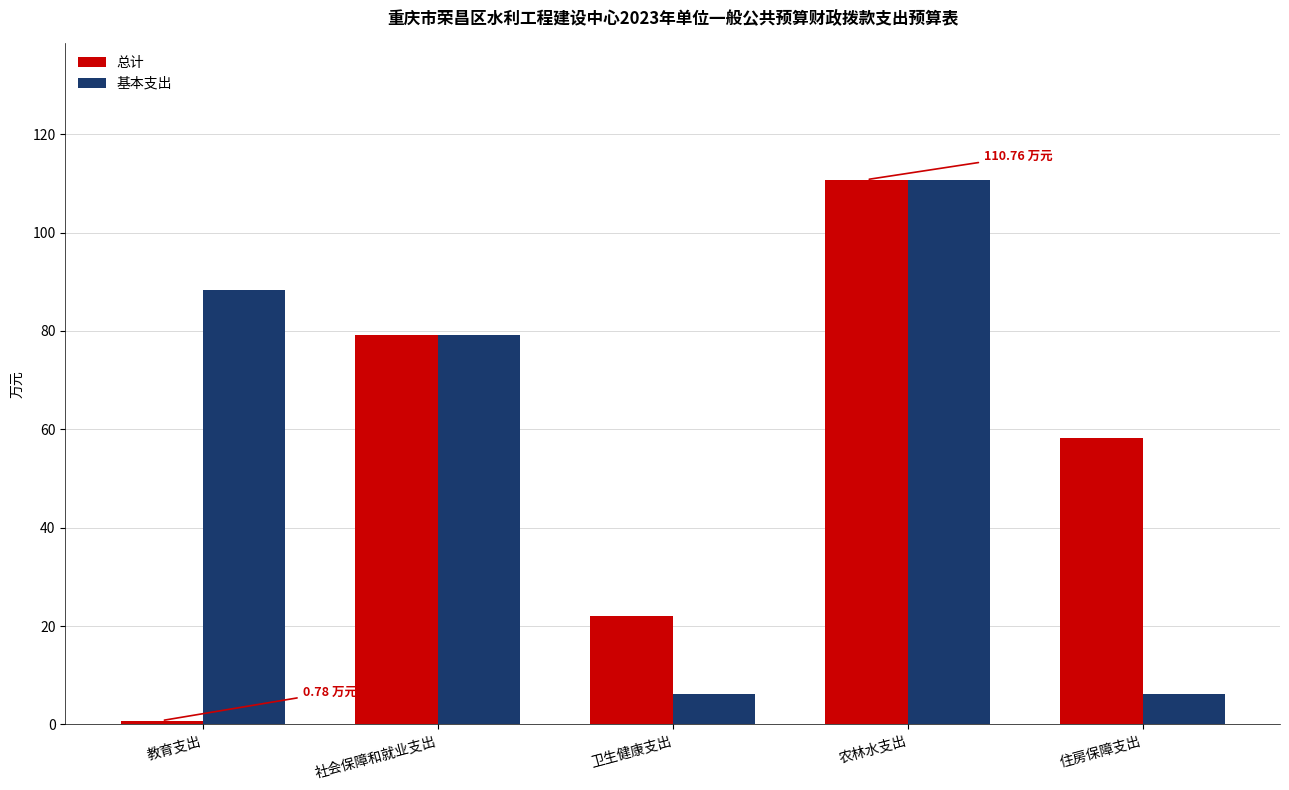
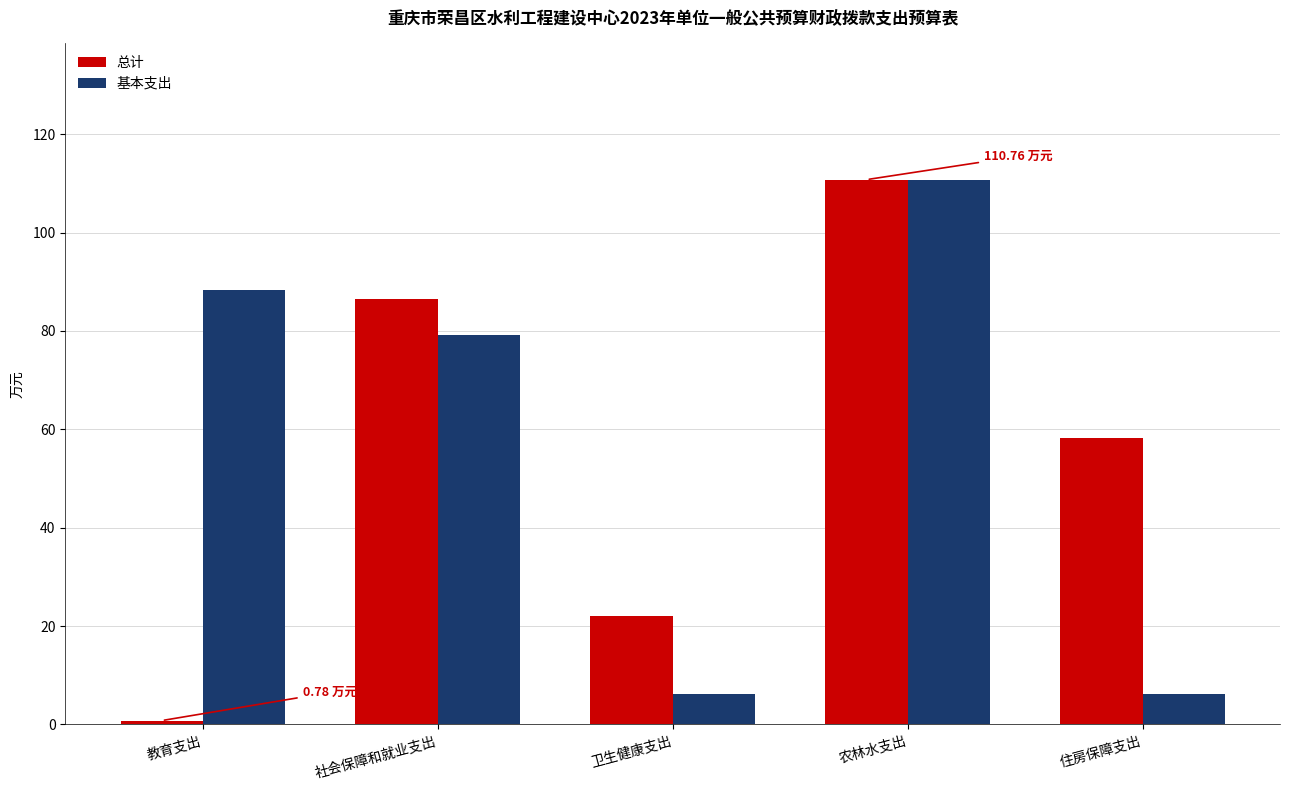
  {
    "总计": {
-     "社会保障和就业支出": 79,
+     "社会保障和就业支出": 86,
      "卫生健康支出": 22,
      "农林水支出": 111,
      "住房保障支出": 58
    },
    "基本支出": {
      "农林水支出": 110.76
    }
  }
